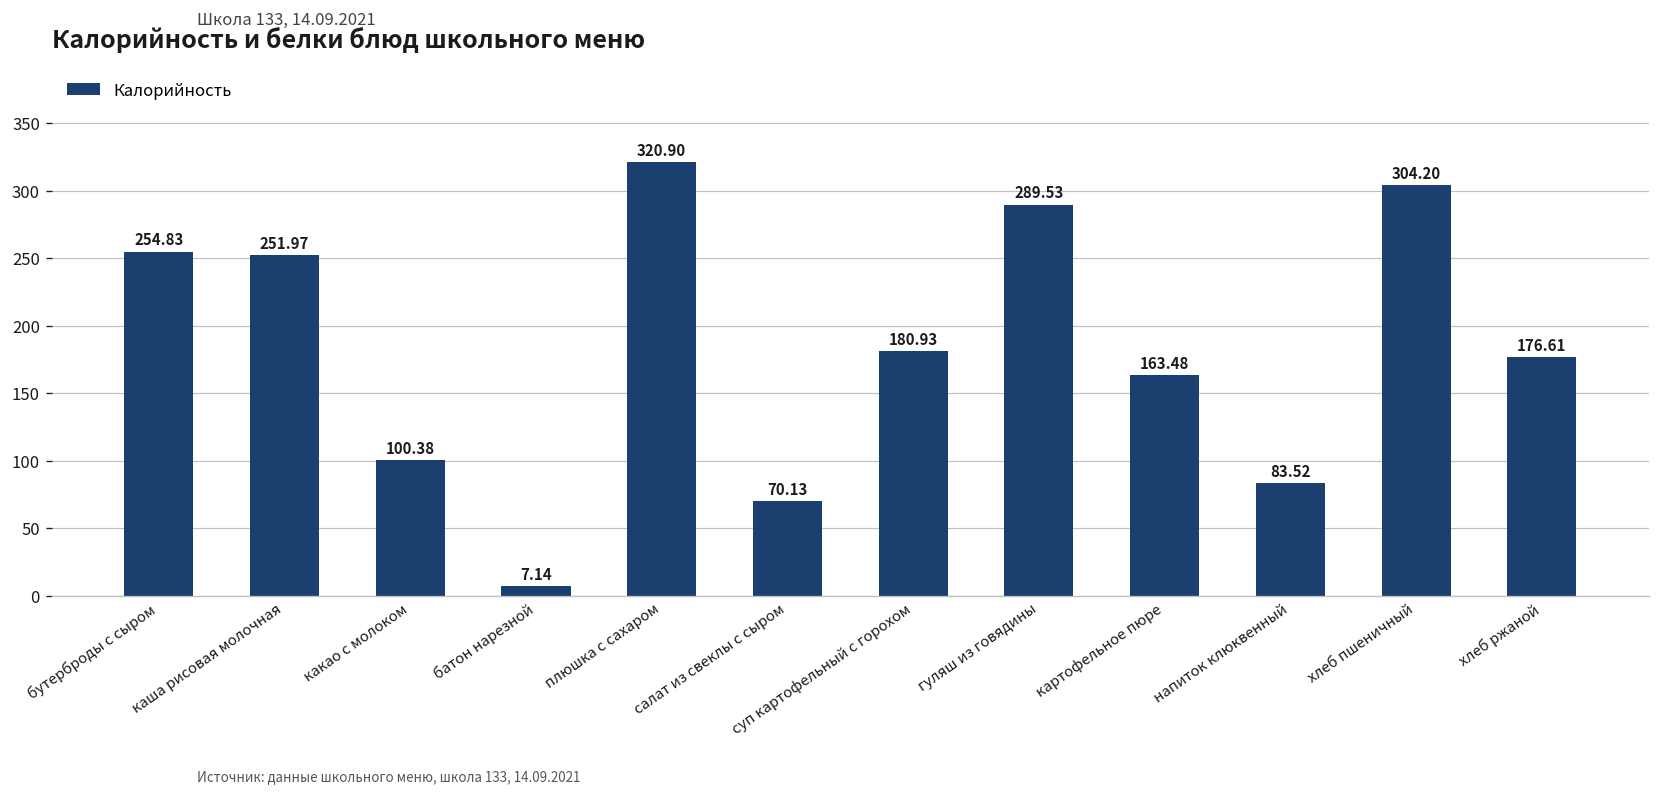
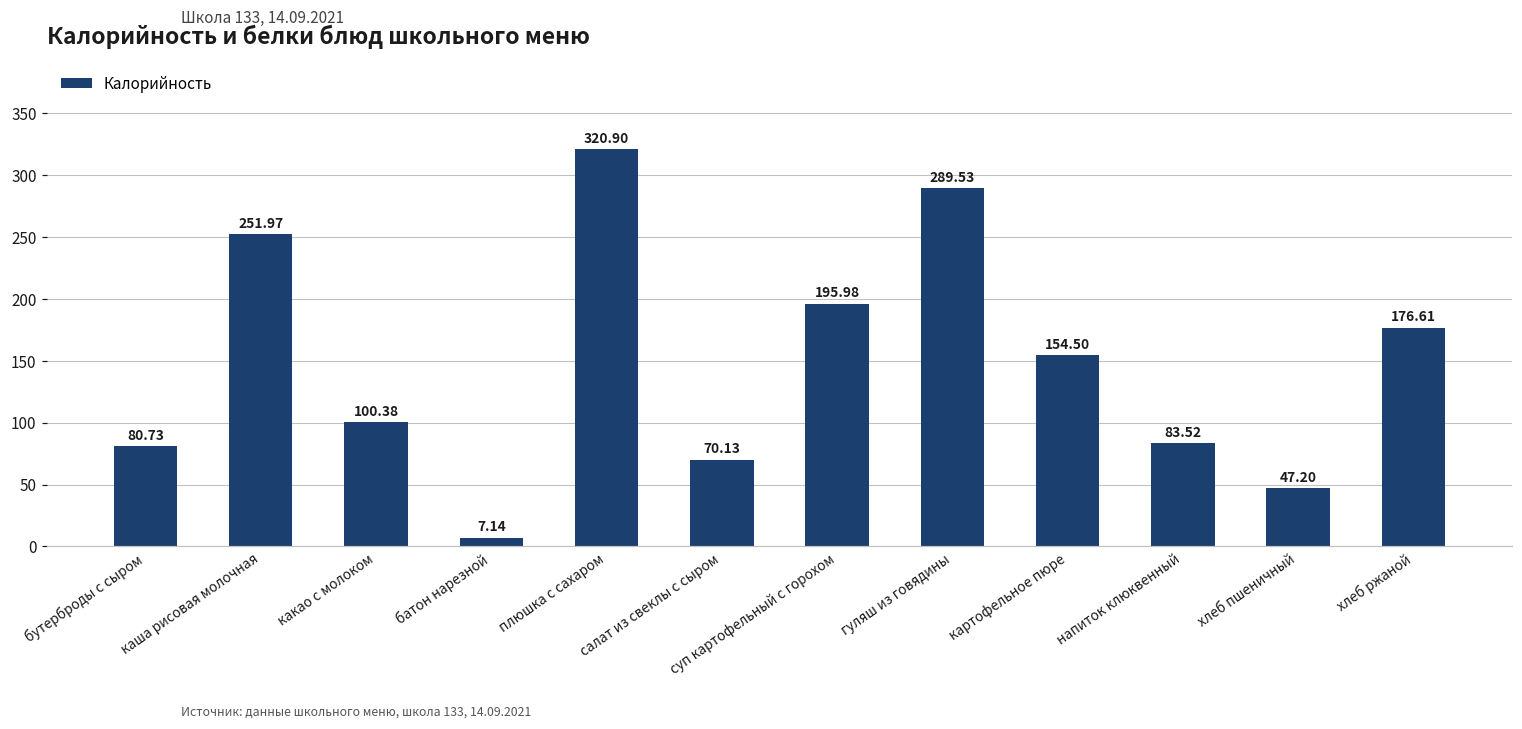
  {
-   "бутерброды с сыром": 254.83,
+   "бутерброды с сыром": 80.73,
    "каша рисовая молочная": 251.97,
    "какао с молоком": 100.38,
    "батон нарезной": 7.14,
    "плюшка с сахаром": 320.90,
    "салат из свеклы с сыром": 70.13,
-   "суп картофельный с горохом": 180.93,
+   "суп картофельный с горохом": 195.98,
    "гуляш из говядины": 289.53,
-   "картофельное пюре": 163.48,
+   "картофельное пюре": 154.50,
    "напиток клюквенный": 83.52,
-   "хлеб пшеничный": 304.20,
+   "хлеб пшеничный": 47.20,
    "хлеб ржаной": 176.61
  }
